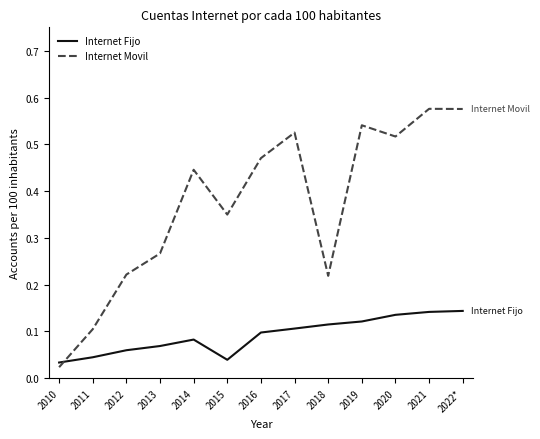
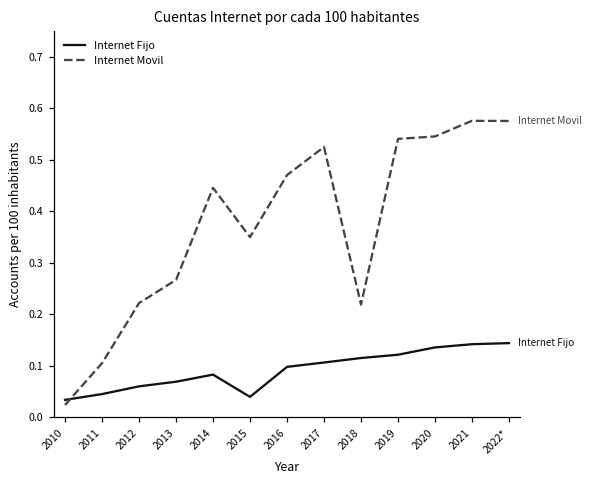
  {
    "Internet Fijo": {
      "2010": 0.03,
      "2011": 0.04,
      "2012": 0.06,
      "2013": 0.07,
      "2014": 0.08,
      "2015": 0.04,
      "2016": 0.10,
      "2017": 0.11,
      "2018": 0.11,
      "2019": 0.12,
      "2020": 0.14,
      "2021": 0.14,
      "2022*": 0.14
    },
    "Internet Movil": {
      "2010": 0.02,
      "2011": 0.10,
      "2012": 0.22,
      "2013": 0.27,
      "2014": 0.45,
      "2015": 0.35,
      "2016": 0.47,
      "2017": 0.52,
      "2018": 0.22,
      "2019": 0.54,
-     "2020": 0.52,
+     "2020": 0.55,
      "2021": 0.58,
      "2022*": 0.58
    }
  }
